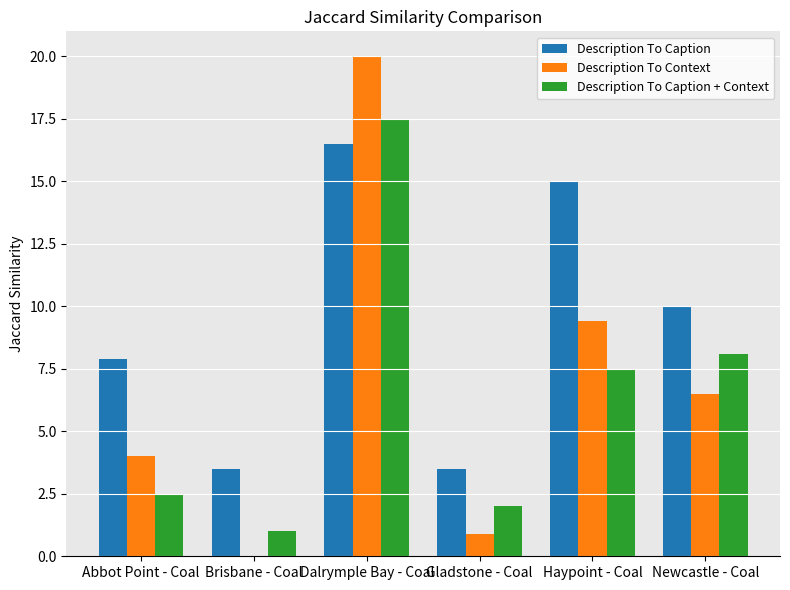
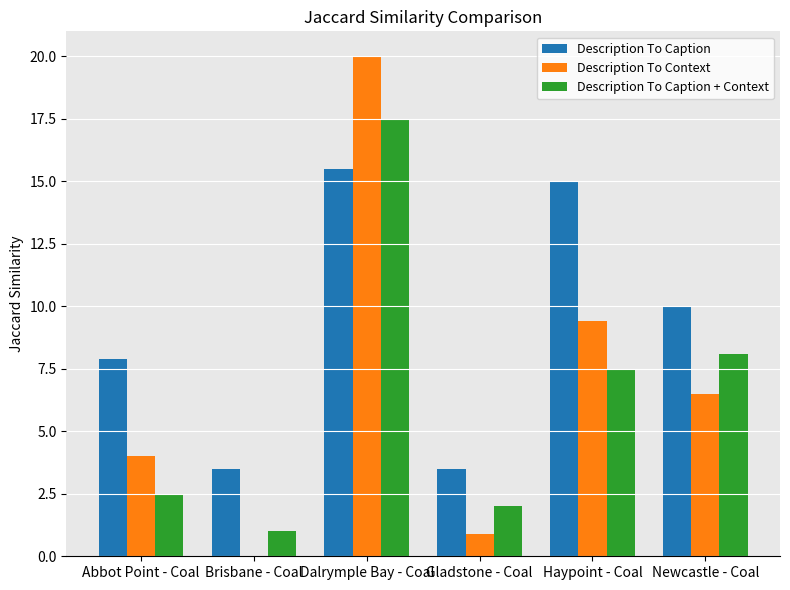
  {
    "Description To Caption": {
      "Abbot Point - Coal": 7.9,
      "Brisbane - Coal": 3.5,
-     "Dalrymple Bay - Coal": 16.5,
+     "Dalrymple Bay - Coal": 15.5,
      "Gladstone - Coal": 3.5,
      "Haypoint - Coal": 15.0,
      "Newcastle - Coal": 10.0
    },
    "Description To Context": {
      "Abbot Point - Coal": 4.0,
      "Brisbane - Coal": 0.0,
      "Dalrymple Bay - Coal": 20.0,
      "Gladstone - Coal": 0.9,
      "Haypoint - Coal": 9.4,
      "Newcastle - Coal": 6.5
    },
    "Description To Caption + Context": {
      "Abbot Point - Coal": 2.5,
      "Brisbane - Coal": 1.0,
      "Dalrymple Bay - Coal": 17.5,
      "Gladstone - Coal": 2.0,
      "Haypoint - Coal": 7.5,
      "Newcastle - Coal": 8.1
    }
  }
